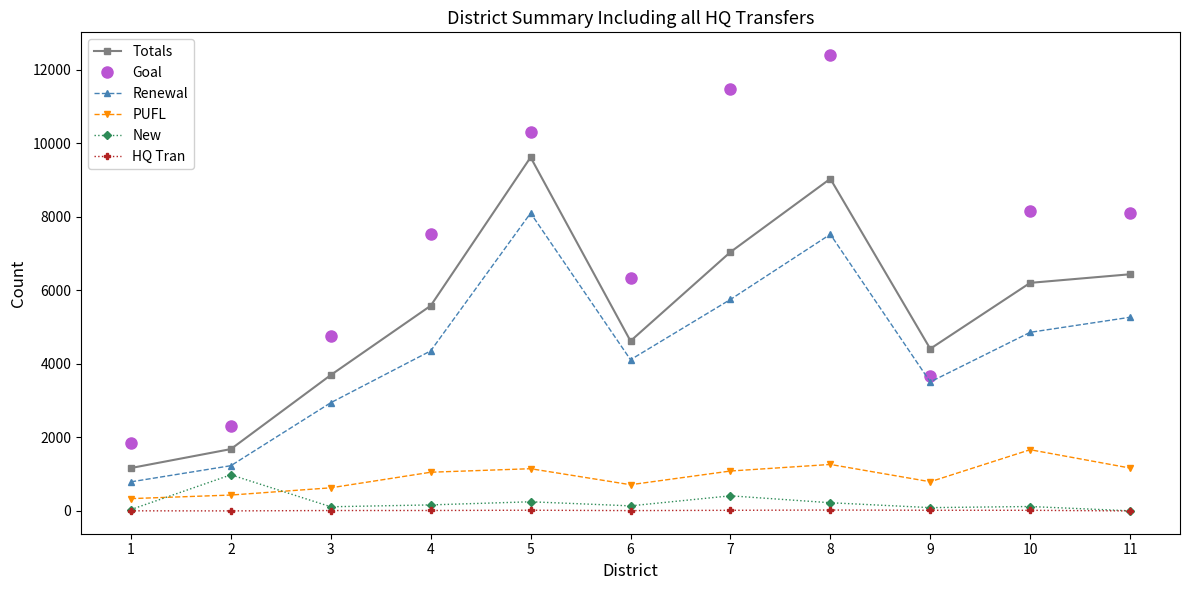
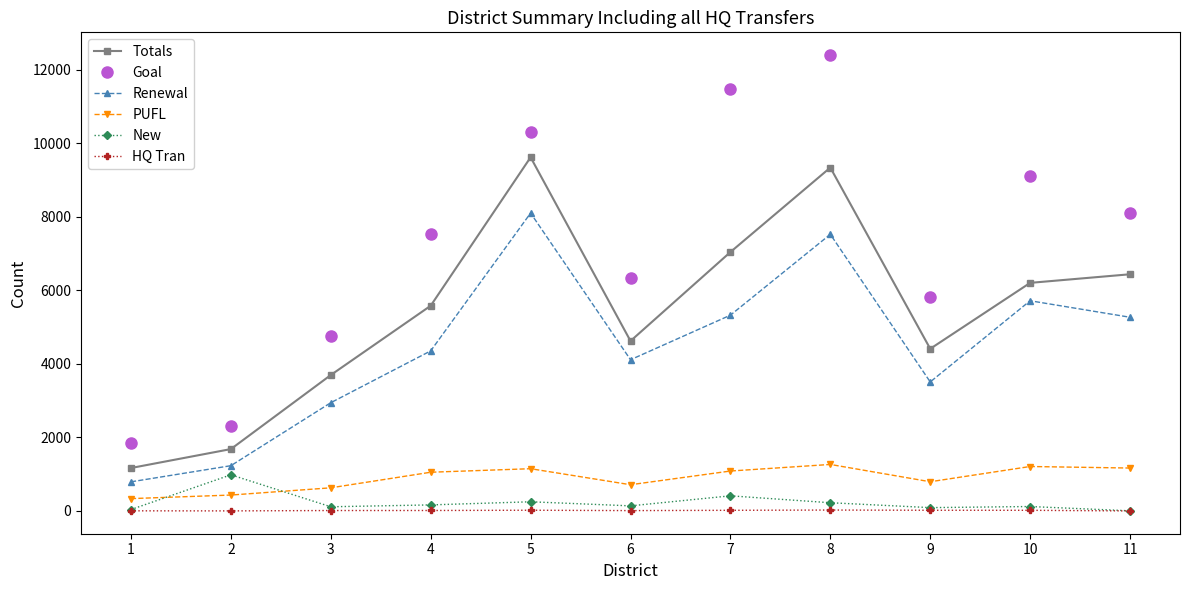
  {
    "Totals": {
      "1": 1200,
      "2": 1700,
      "3": 3700,
      "4": 5600,
      "5": 9600,
      "6": 4600,
      "7": 7000,
-     "8": 9000,
+     "8": 9300,
      "9": 4400,
      "10": 6200,
      "11": 6400
    },
    "Goal": {
      "1": 1800,
      "2": 2300,
      "3": 4800,
      "4": 7500,
      "5": 10300,
      "6": 6300,
      "7": 11500,
      "8": 12400,
-     "9": 3700,
-     "10": 8200,
+     "9": 5800,
+     "10": 9100,
      "11": 8100
    },
    "Renewal": {
      "1": 800,
      "2": 1200,
      "3": 2900,
      "4": 4400,
      "5": 8100,
      "6": 4100,
-     "7": 5800,
+     "7": 5300,
      "8": 7500,
      "9": 3500,
-     "10": 4900,
+     "10": 5700,
      "11": 5300
    },
    "PUFL": {
      "1": 300,
      "2": 400,
      "3": 600,
      "4": 1100,
      "5": 1100,
      "6": 700,
      "7": 1100,
      "8": 1300,
      "9": 800,
-     "10": 1700,
+     "10": 1200,
      "11": 1200
    },
    "New": {
      "2": 1000,
      "3": 100,
      "4": 200,
      "5": 200,
      "6": 100,
      "7": 400,
      "8": 200,
      "9": 100,
      "10": 100
    },
    "HQ Tran": {
      "2": 0,
      "3": 0,
      "4": 0,
      "5": 0,
      "6": 0,
      "7": 0,
      "8": 0,
      "9": 0,
      "10": 0
    }
  }
